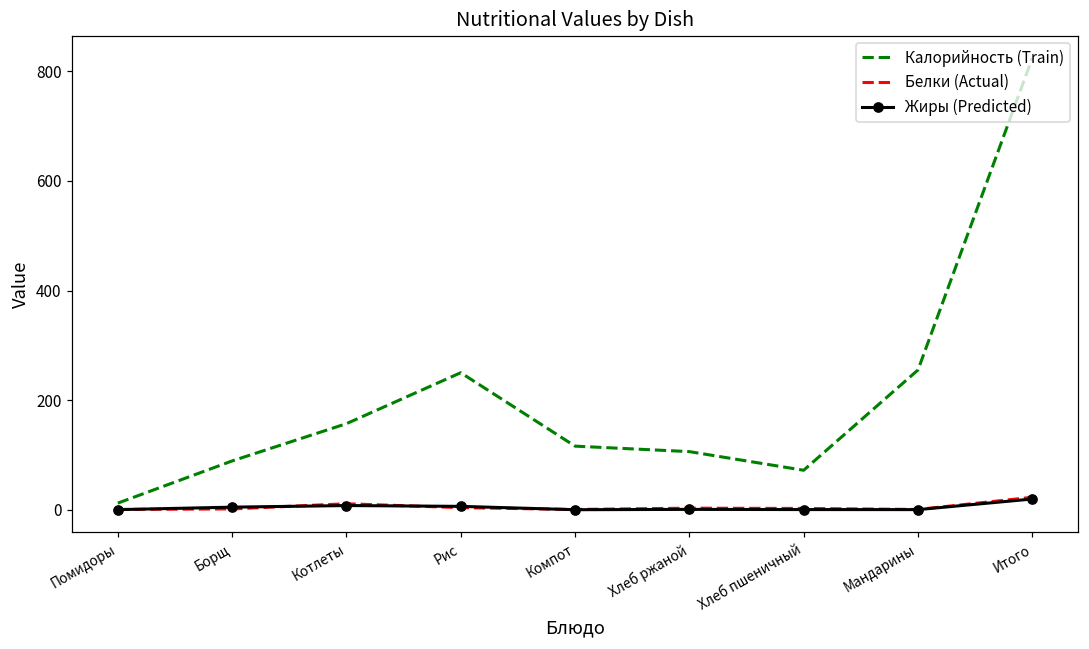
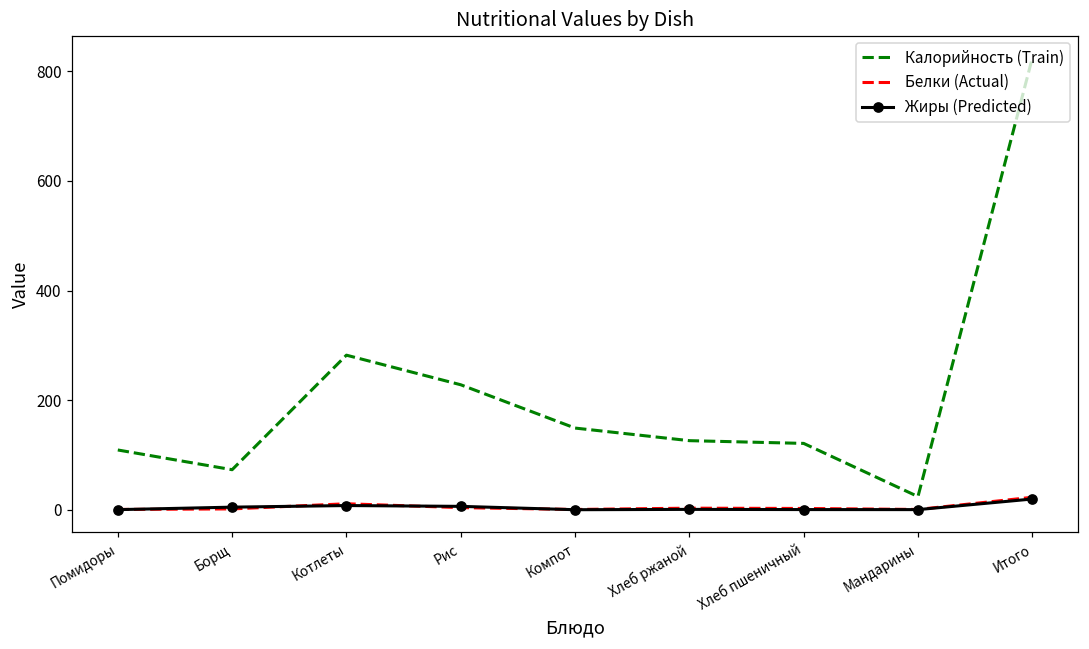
  {
    "Калорийность (Train)": {
-     "Помидоры": 10,
-     "Борщ": 90,
-     "Котлеты": 160,
-     "Рис": 250,
-     "Компот": 120,
-     "Хлеб ржаной": 110,
-     "Хлеб пшеничный": 70,
-     "Мандарины": 260
+     "Помидоры": 110,
+     "Борщ": 70,
+     "Котлеты": 280,
+     "Рис": 230,
+     "Компот": 150,
+     "Хлеб ржаной": 130,
+     "Хлеб пшеничный": 120,
+     "Мандарины": 20
    }
  }
